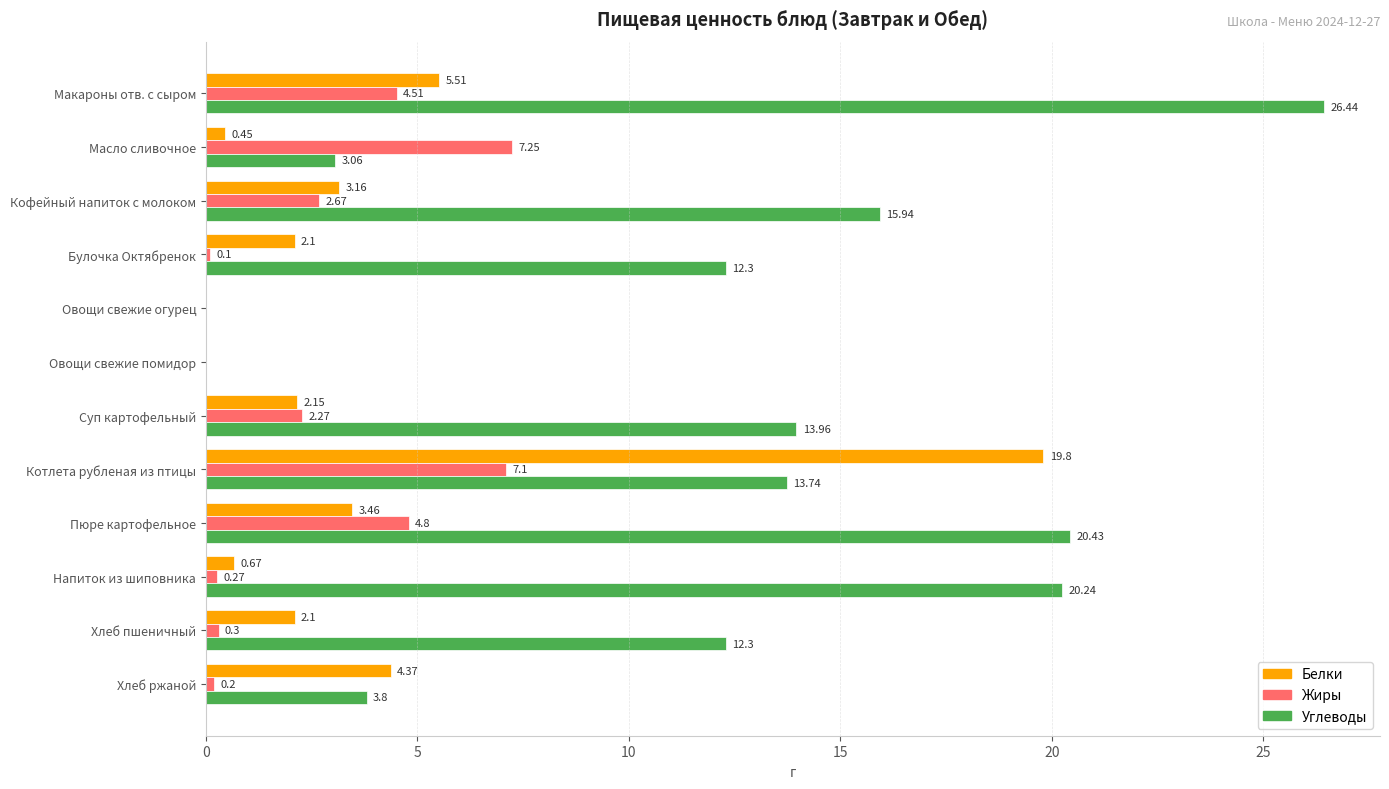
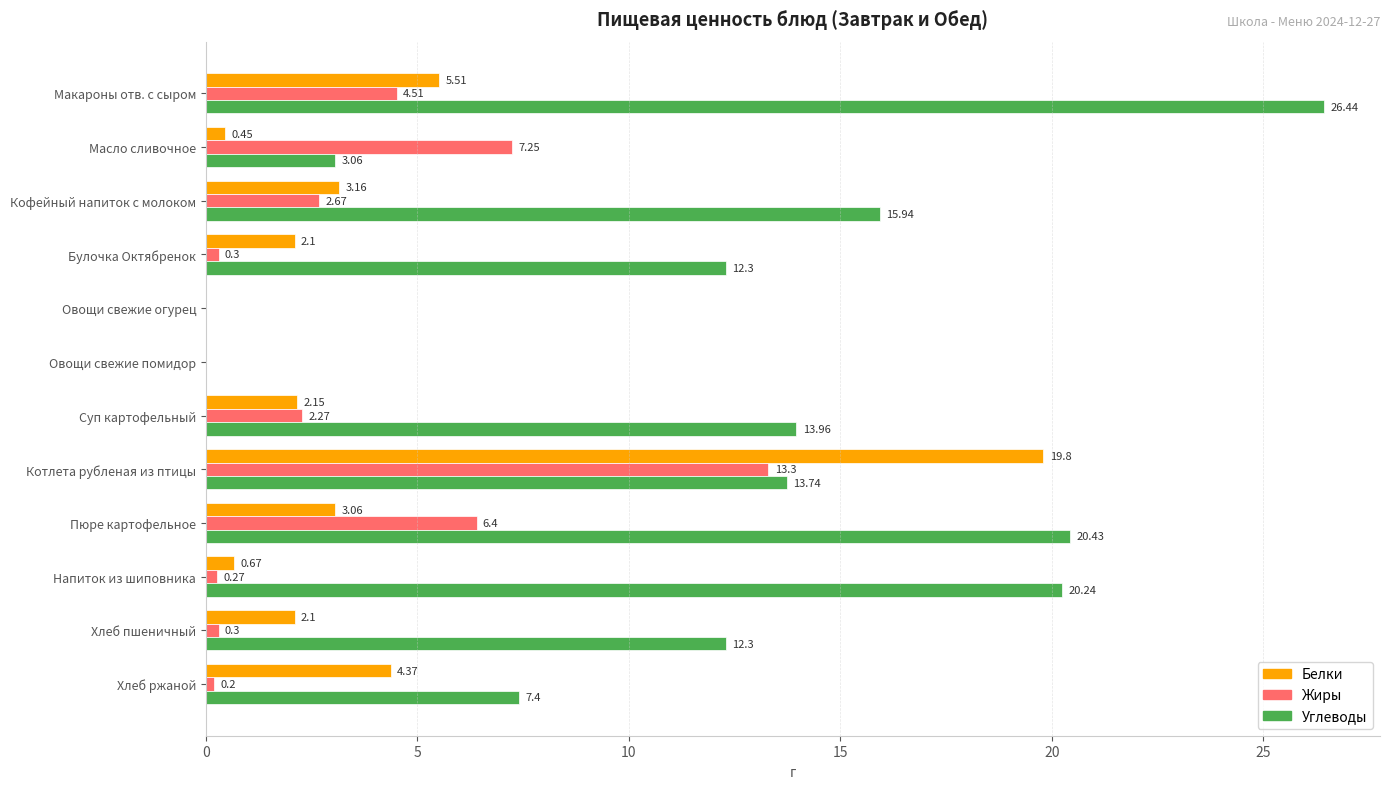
  {
    "Белки": {
      "Макароны отв. с сыром": 5.51,
      "Масло сливочное": 0.45,
      "Кофейный напиток с молоком": 3.16,
      "Булочка Октябренок": 2.1,
      "Суп картофельный": 2.15,
      "Котлета рубленая из птицы": 19.8,
-     "Пюре картофельное": 3.46,
+     "Пюре картофельное": 3.06,
      "Напиток из шиповника": 0.67,
      "Хлеб пшеничный": 2.1,
      "Хлеб ржаной": 4.37
    },
    "Жиры": {
      "Макароны отв. с сыром": 4.51,
      "Масло сливочное": 7.25,
      "Кофейный напиток с молоком": 2.67,
-     "Булочка Октябренок": 0.1,
+     "Булочка Октябренок": 0.3,
      "Суп картофельный": 2.27,
-     "Котлета рубленая из птицы": 7.1,
-     "Пюре картофельное": 4.8,
+     "Котлета рубленая из птицы": 13.3,
+     "Пюре картофельное": 6.4,
      "Напиток из шиповника": 0.27,
      "Хлеб пшеничный": 0.3,
      "Хлеб ржаной": 0.2
    },
    "Углеводы": {
      "Макароны отв. с сыром": 26.44,
      "Масло сливочное": 3.06,
      "Кофейный напиток с молоком": 15.94,
      "Булочка Октябренок": 12.3,
      "Суп картофельный": 13.96,
      "Котлета рубленая из птицы": 13.74,
      "Пюре картофельное": 20.43,
      "Напиток из шиповника": 20.24,
      "Хлеб пшеничный": 12.3,
-     "Хлеб ржаной": 3.8
+     "Хлеб ржаной": 7.4
    }
  }
